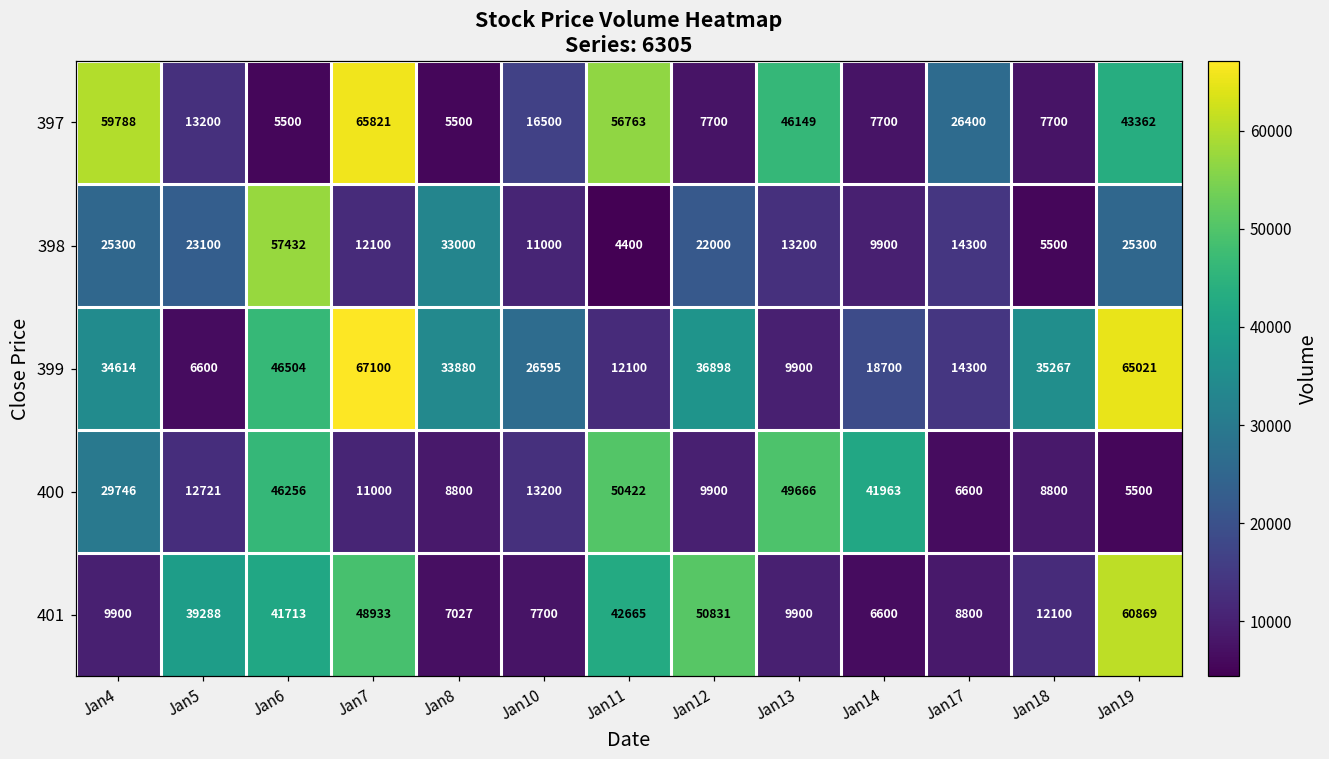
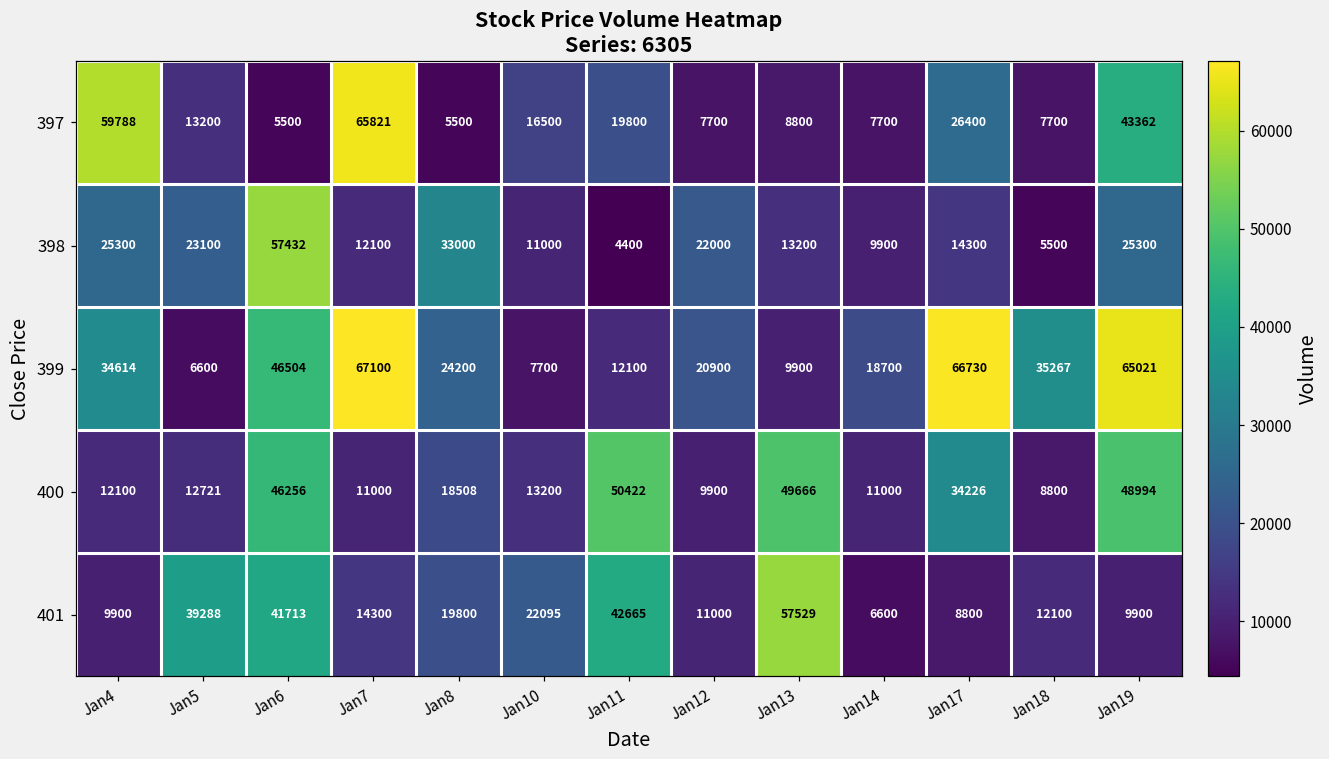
  {
    "397": {
      "Jan4": 59788,
      "Jan5": 13200,
      "Jan6": 5500,
      "Jan7": 65821,
      "Jan8": 5500,
      "Jan10": 16500,
-     "Jan11": 56763,
+     "Jan11": 19800,
      "Jan12": 7700,
-     "Jan13": 46149,
+     "Jan13": 8800,
      "Jan14": 7700,
      "Jan17": 26400,
      "Jan18": 7700,
      "Jan19": 43362
    },
    "398": {
      "Jan4": 25300,
      "Jan5": 23100,
      "Jan6": 57432,
      "Jan7": 12100,
      "Jan8": 33000,
      "Jan10": 11000,
      "Jan11": 4400,
      "Jan12": 22000,
      "Jan13": 13200,
      "Jan14": 9900,
      "Jan17": 14300,
      "Jan18": 5500,
      "Jan19": 25300
    },
    "399": {
      "Jan4": 34614,
      "Jan5": 6600,
      "Jan6": 46504,
      "Jan7": 67100,
-     "Jan8": 33880,
-     "Jan10": 26595,
+     "Jan8": 24200,
+     "Jan10": 7700,
      "Jan11": 12100,
-     "Jan12": 36898,
+     "Jan12": 20900,
      "Jan13": 9900,
      "Jan14": 18700,
-     "Jan17": 14300,
+     "Jan17": 66730,
      "Jan18": 35267,
      "Jan19": 65021
    },
    "400": {
-     "Jan4": 29746,
+     "Jan4": 12100,
      "Jan5": 12721,
      "Jan6": 46256,
      "Jan7": 11000,
-     "Jan8": 8800,
+     "Jan8": 18508,
      "Jan10": 13200,
      "Jan11": 50422,
      "Jan12": 9900,
      "Jan13": 49666,
-     "Jan14": 41963,
-     "Jan17": 6600,
+     "Jan14": 11000,
+     "Jan17": 34226,
      "Jan18": 8800,
-     "Jan19": 5500
+     "Jan19": 48994
    },
    "401": {
      "Jan4": 9900,
      "Jan5": 39288,
      "Jan6": 41713,
-     "Jan7": 48933,
-     "Jan8": 7027,
-     "Jan10": 7700,
+     "Jan7": 14300,
+     "Jan8": 19800,
+     "Jan10": 22095,
      "Jan11": 42665,
-     "Jan12": 50831,
-     "Jan13": 9900,
+     "Jan12": 11000,
+     "Jan13": 57529,
      "Jan14": 6600,
      "Jan17": 8800,
      "Jan18": 12100,
-     "Jan19": 60869
+     "Jan19": 9900
    }
  }
